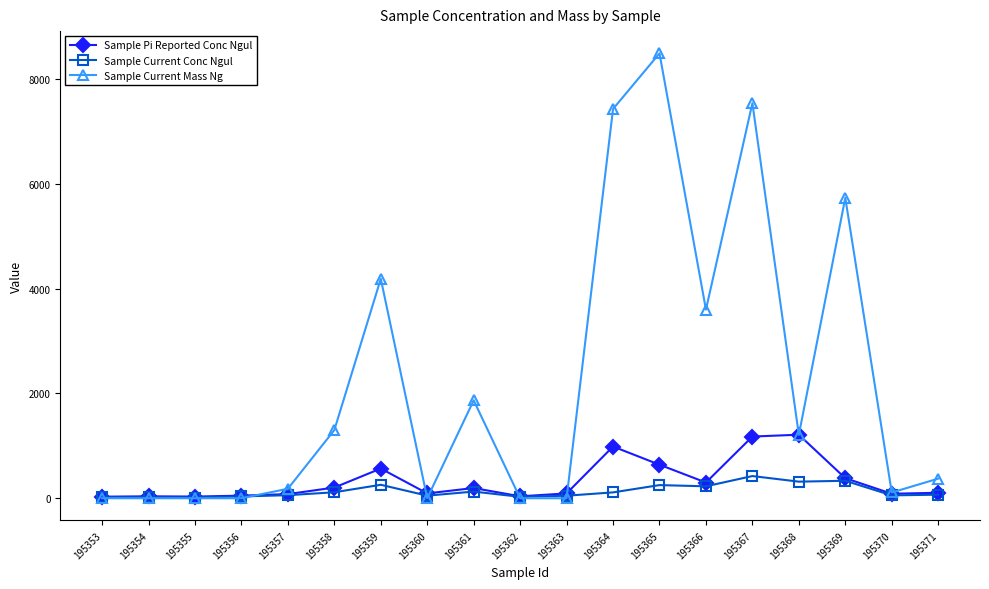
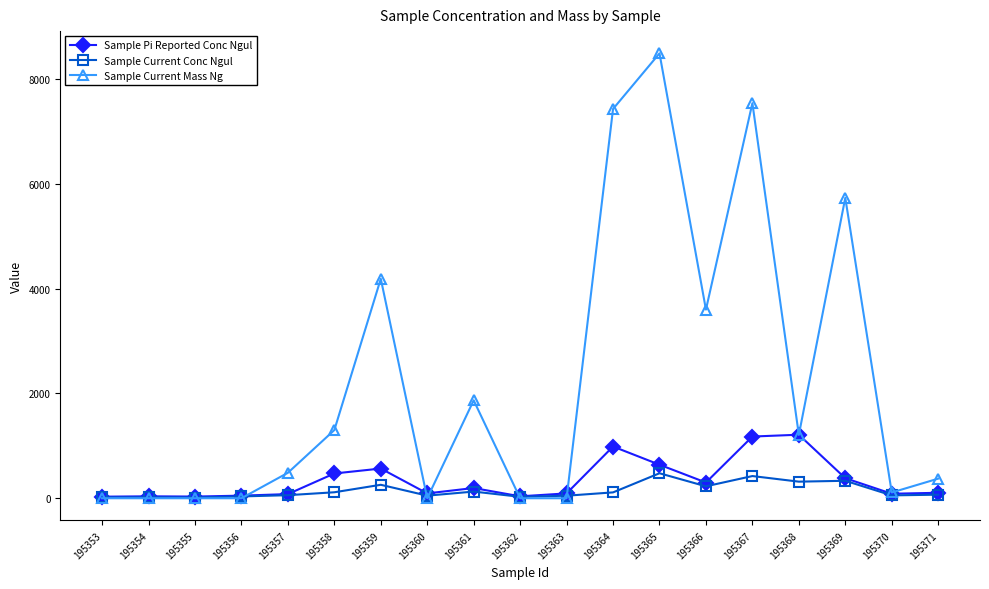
  {
    "Sample Pi Reported Conc Ngul": {
-     "195358": 200,
+     "195358": 500,
      "195359": 600,
      "195361": 200,
      "195364": 1000,
      "195365": 600,
      "195366": 300,
      "195367": 1200,
      "195369": 400
    },
    "Sample Current Conc Ngul": {
      "195358": 100,
      "195359": 300,
      "195361": 100,
      "195364": 100,
-     "195365": 300,
+     "195365": 500,
      "195366": 200,
      "195367": 400,
      "195368": 300,
      "195369": 300
    },
    "Sample Current Mass Ng": {
-     "195357": 200,
+     "195357": 500,
      "195358": 1300,
      "195359": 4200,
      "195361": 1900,
      "195364": 7400,
      "195365": 8500,
      "195366": 3600,
      "195367": 7500,
      "195369": 5700,
      "195371": 400
    }
  }
